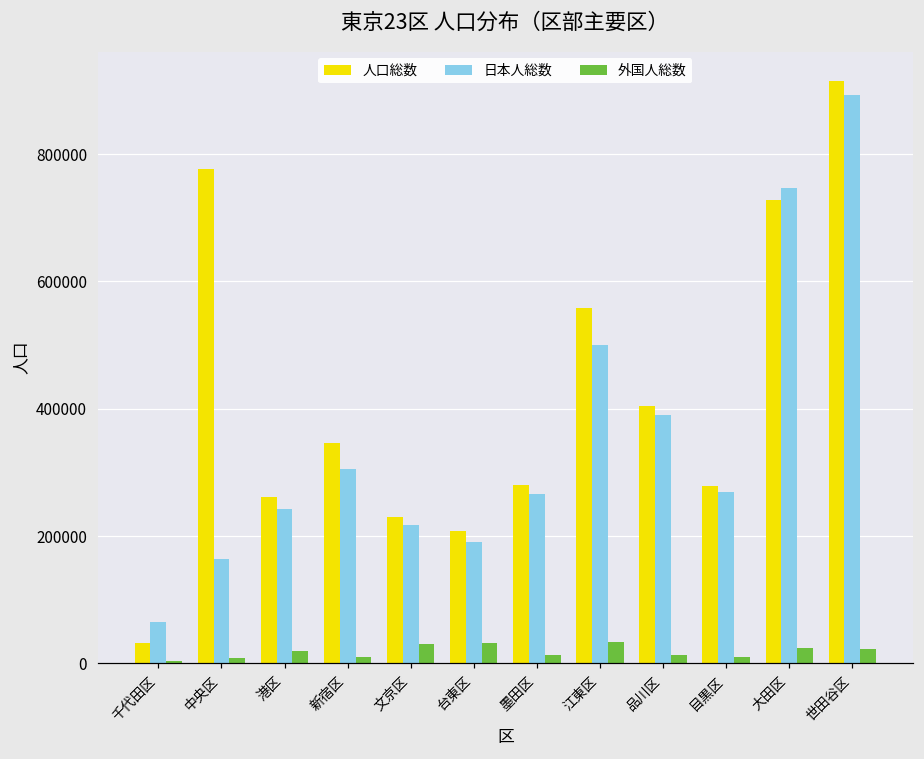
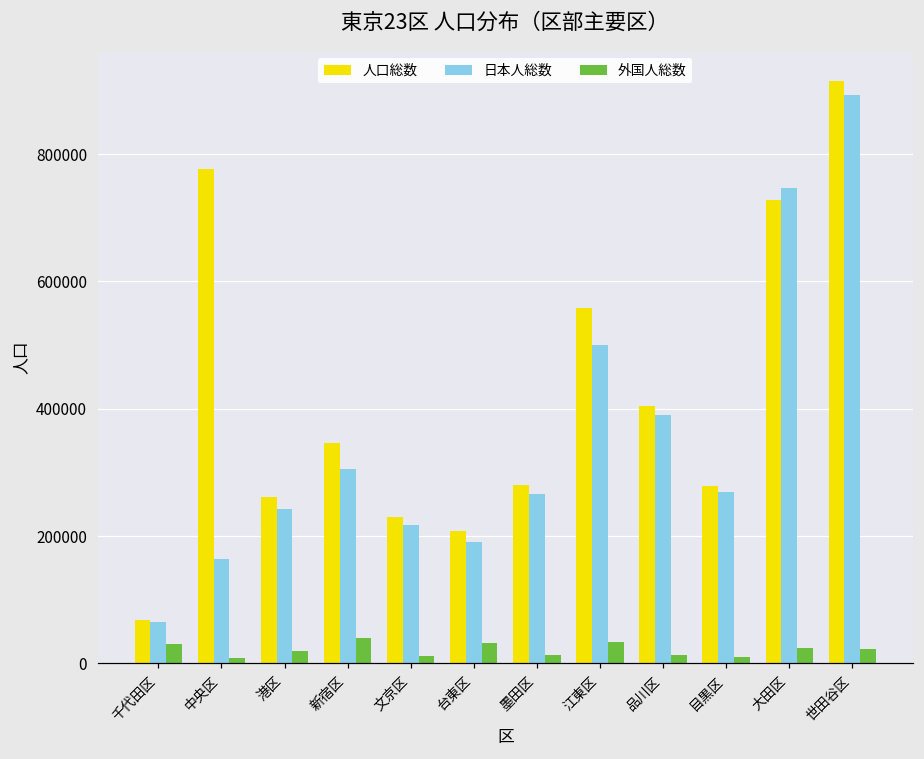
  {
    "人口総数": {
-     "千代田区": 30000,
+     "千代田区": 70000,
      "中央区": 780000,
      "港区": 260000,
      "新宿区": 350000,
      "文京区": 230000,
      "台東区": 210000,
      "墨田区": 280000,
      "江東区": 560000,
      "品川区": 400000,
      "目黒区": 280000,
      "大田区": 730000,
      "世田谷区": 920000
    },
    "日本人総数": {
      "千代田区": 60000,
      "中央区": 160000,
      "港区": 240000,
      "新宿区": 310000,
      "文京区": 220000,
      "台東区": 190000,
      "墨田区": 270000,
      "江東区": 500000,
      "品川区": 390000,
      "目黒区": 270000,
      "大田区": 750000,
      "世田谷区": 890000
    },
    "外国人総数": {
-     "千代田区": 0,
+     "千代田区": 30000,
      "中央区": 10000,
      "港区": 20000,
-     "新宿区": 10000,
-     "文京区": 30000,
+     "新宿区": 40000,
+     "文京区": 10000,
      "台東区": 30000,
      "墨田区": 10000,
      "江東区": 30000,
      "品川区": 10000,
      "目黒区": 10000,
      "大田区": 30000,
      "世田谷区": 20000
    }
  }
